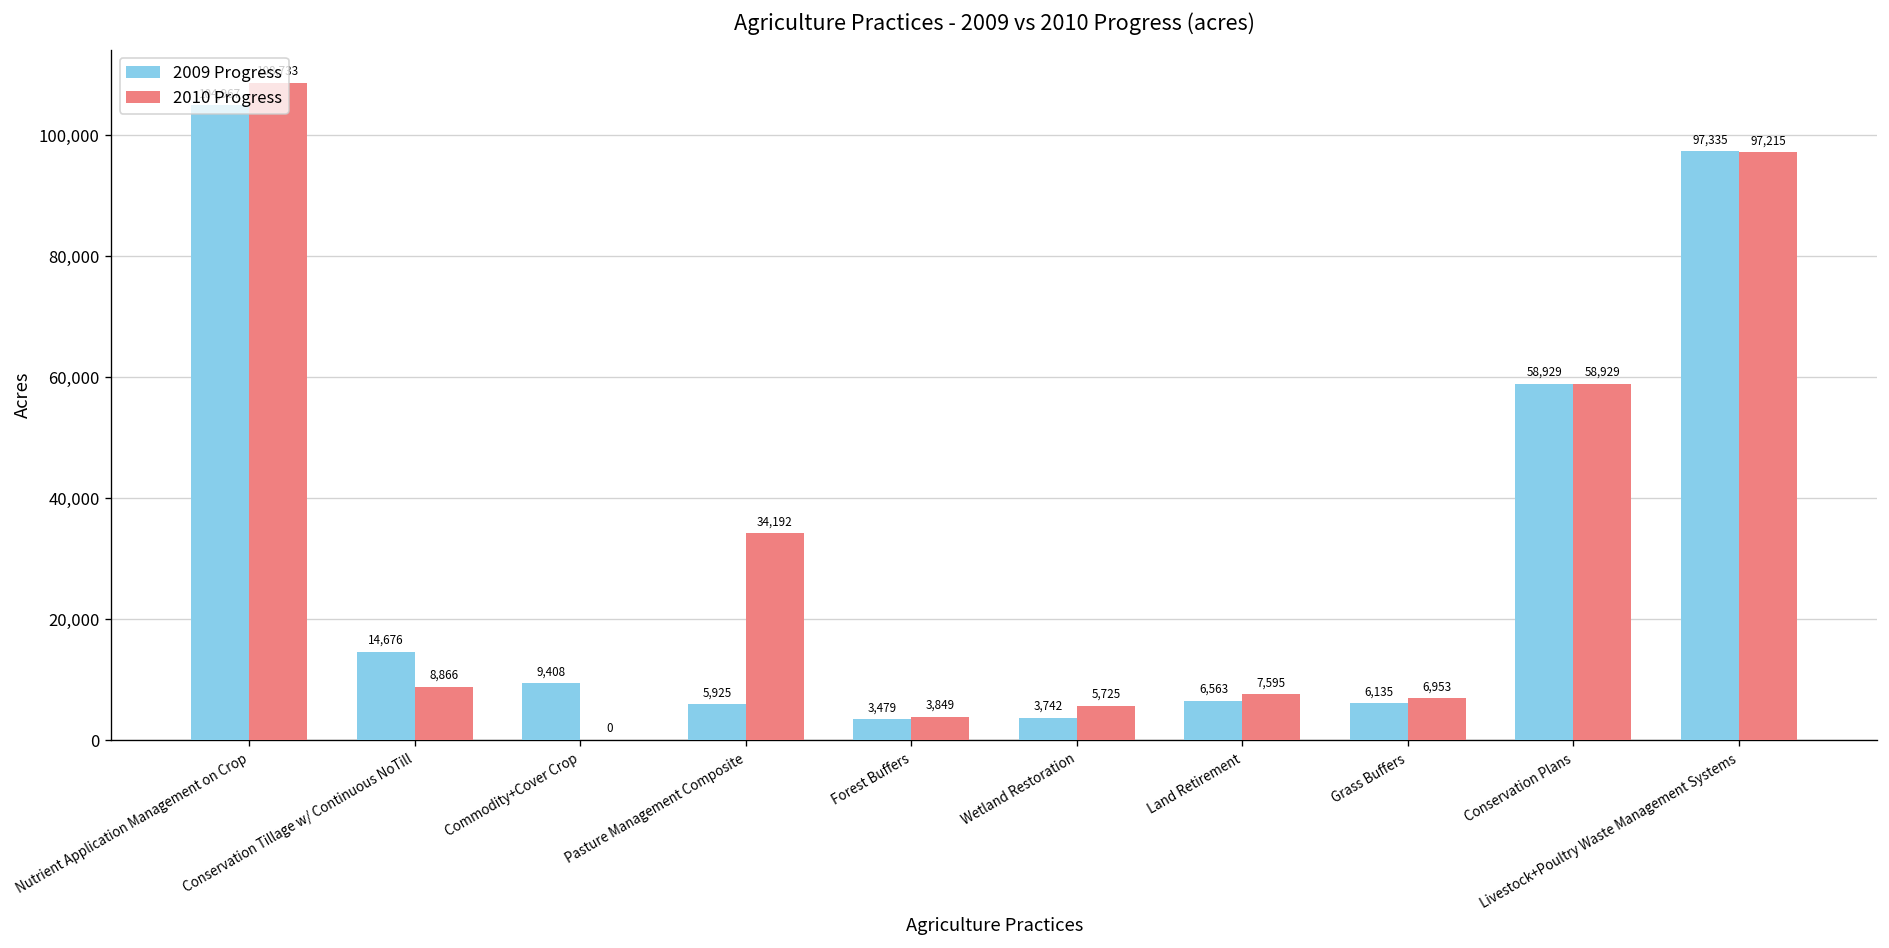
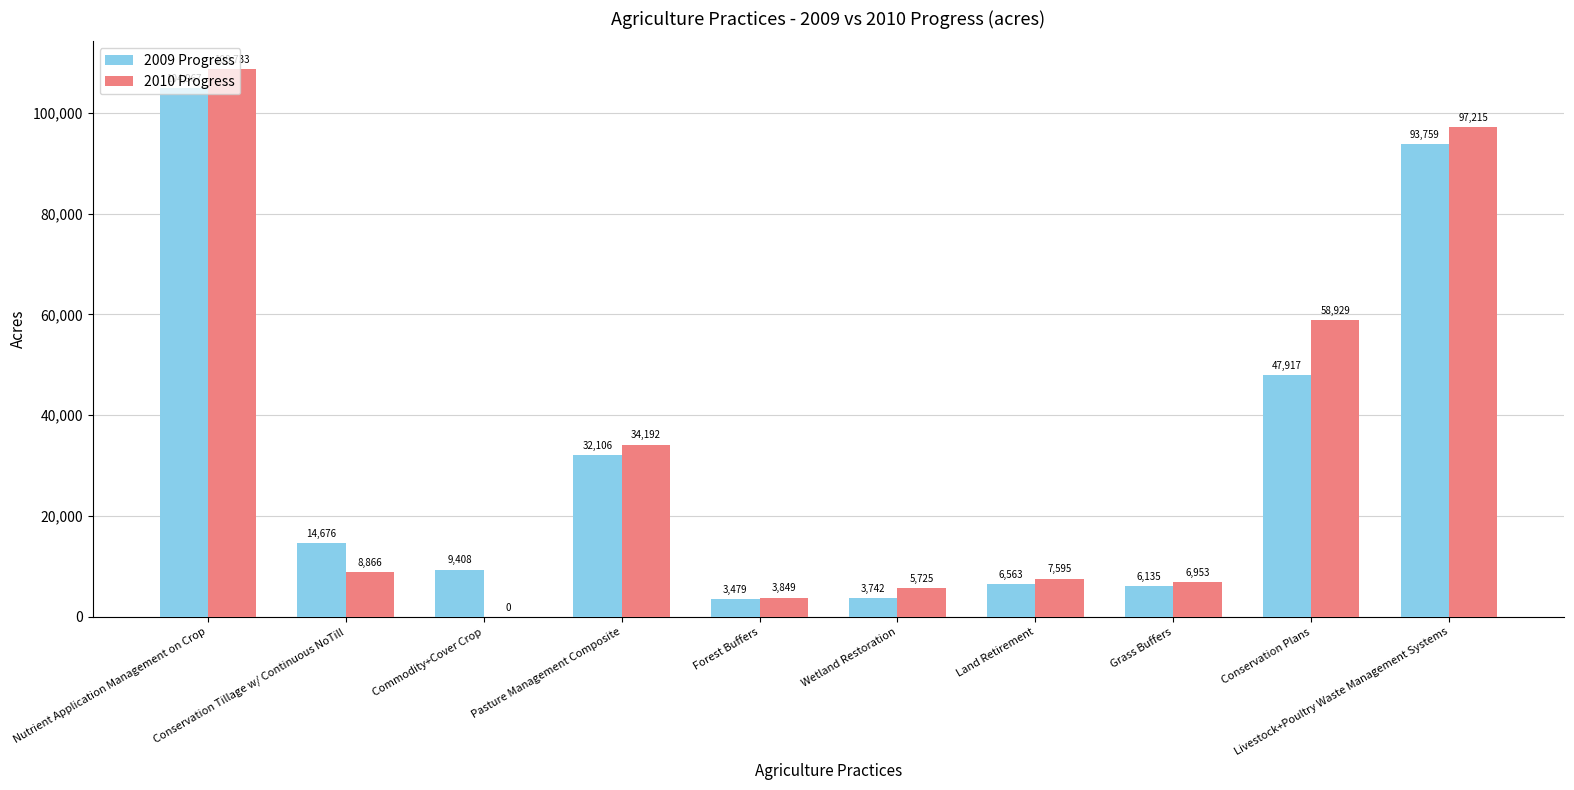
  {
    "2009 Progress": {
      "Conservation Tillage w/ Continuous NoTill": "14,676",
      "Commodity+Cover Crop": "9,408",
-     "Pasture Management Composite": "5,925",
+     "Pasture Management Composite": "32,106",
      "Forest Buffers": "3,479",
      "Wetland Restoration": "3,742",
      "Land Retirement": "6,563",
      "Grass Buffers": "6,135",
-     "Conservation Plans": "58,929",
-     "Livestock+Poultry Waste Management Systems": "97,335"
+     "Conservation Plans": "47,917",
+     "Livestock+Poultry Waste Management Systems": "93,759"
    },
    "2010 Progress": {
      "Conservation Tillage w/ Continuous NoTill": "8,866",
      "Commodity+Cover Crop": "0",
      "Pasture Management Composite": "34,192",
      "Forest Buffers": "3,849",
      "Wetland Restoration": "5,725",
      "Land Retirement": "7,595",
      "Grass Buffers": "6,953",
      "Conservation Plans": "58,929",
      "Livestock+Poultry Waste Management Systems": "97,215"
    }
  }
